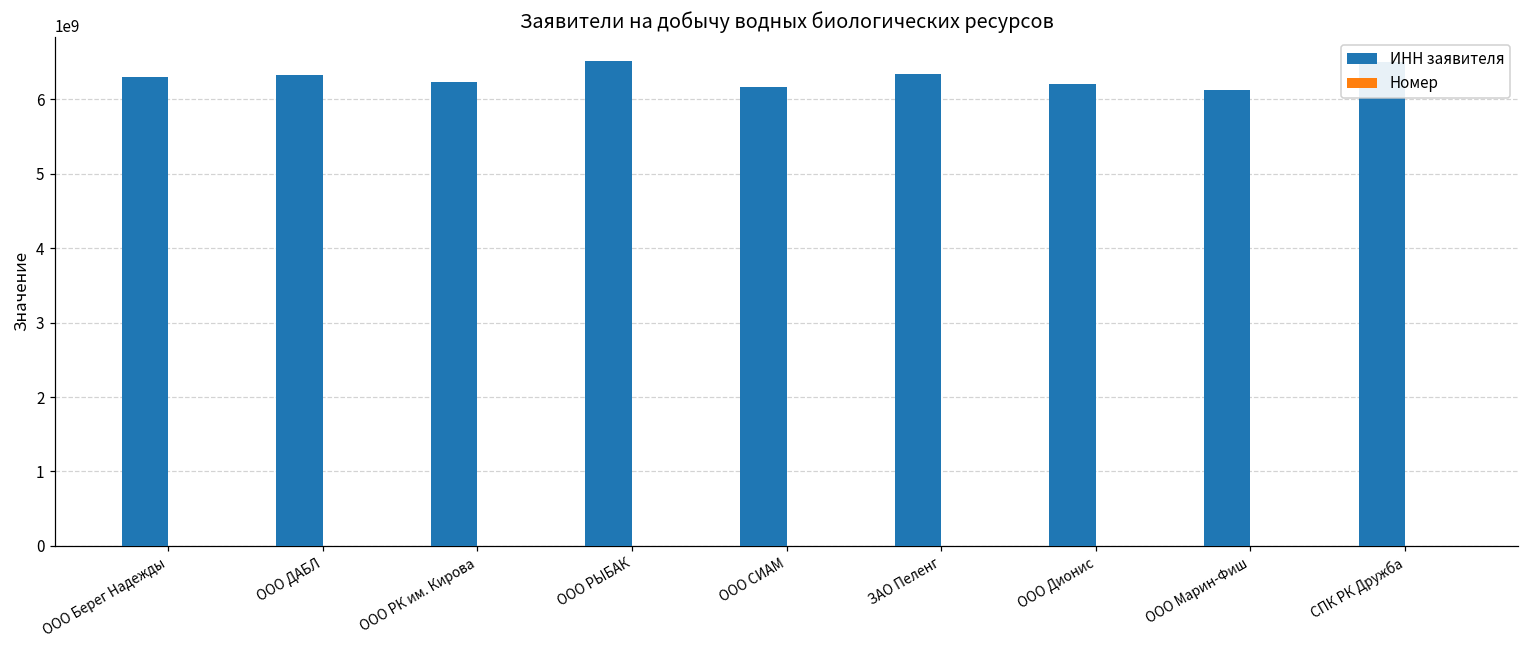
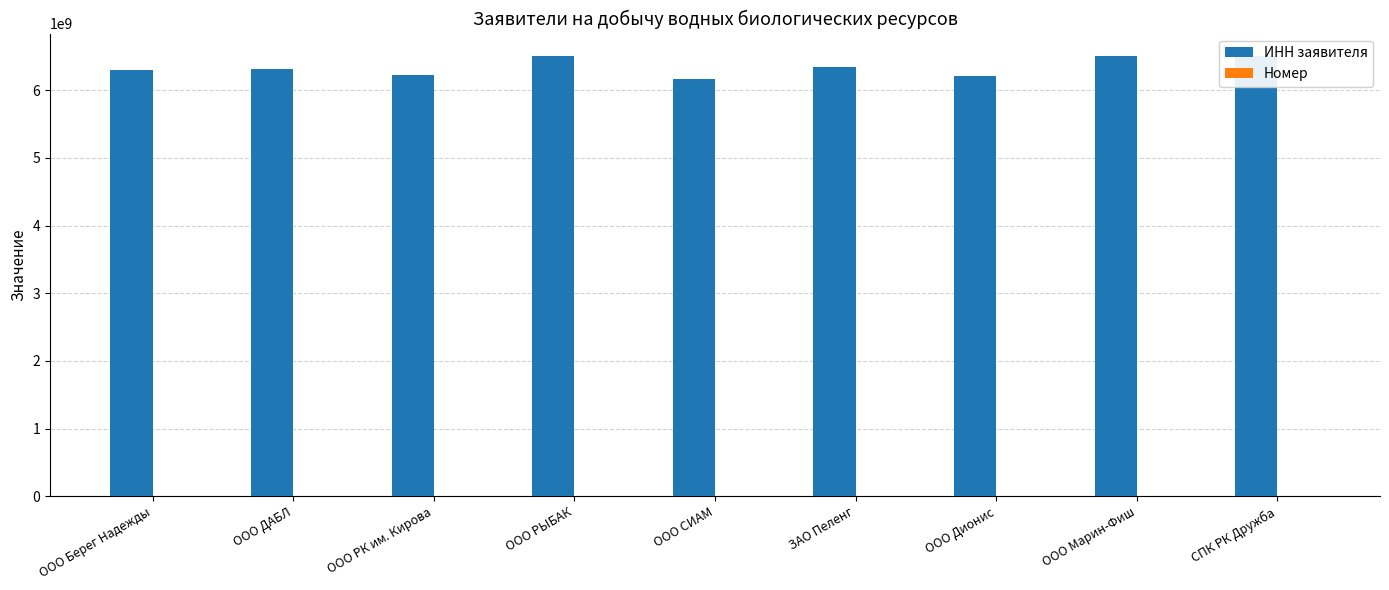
  {
    "ИНН заявителя": {
      "ООО Берег Надежды": 6300000000,
      "ООО ДАБЛ": 6300000000,
      "ООО РК им. Кирова": 6200000000,
      "ООО РЫБАК": 6500000000,
      "ООО СИАМ": 6200000000,
      "ЗАО Пеленг": 6300000000,
      "ООО Дионис": 6200000000,
-     "ООО Марин-Фиш": 6100000000
+     "ООО Марин-Фиш": 6500000000
    }
  }
